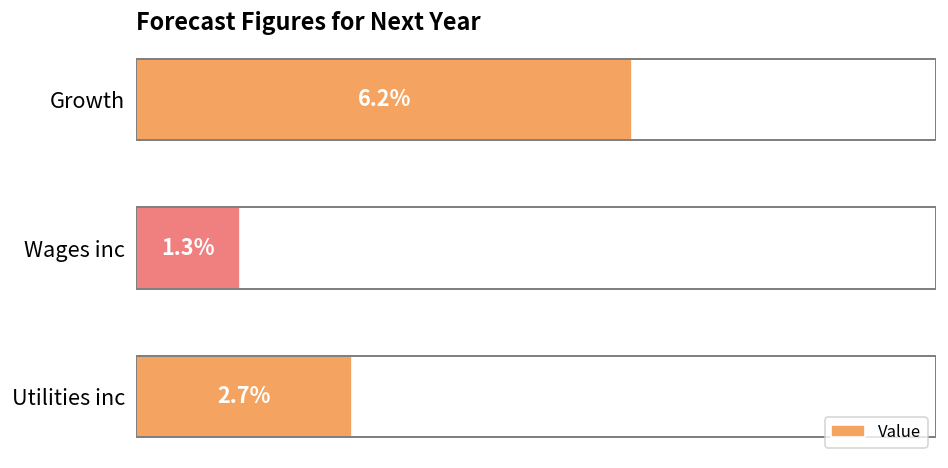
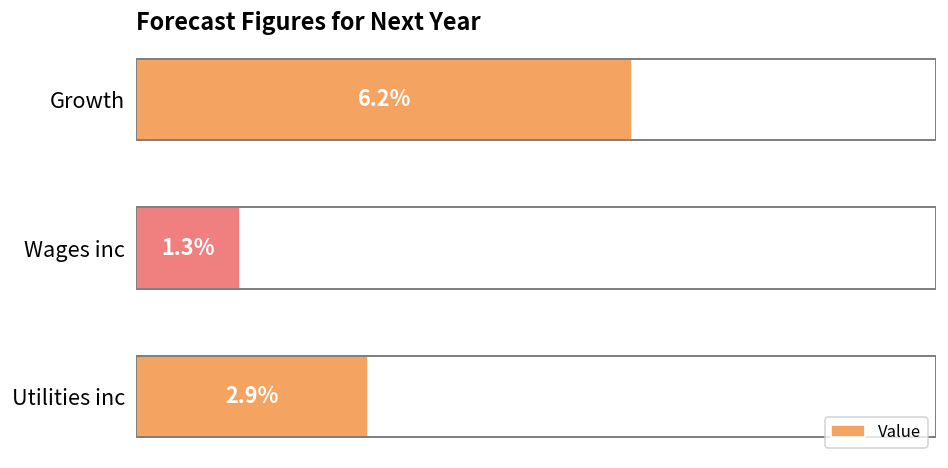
  {
    "Growth": "6.2%",
    "Wages inc": "1.3%",
-   "Utilities inc": "2.7%"
+   "Utilities inc": "2.9%"
  }
